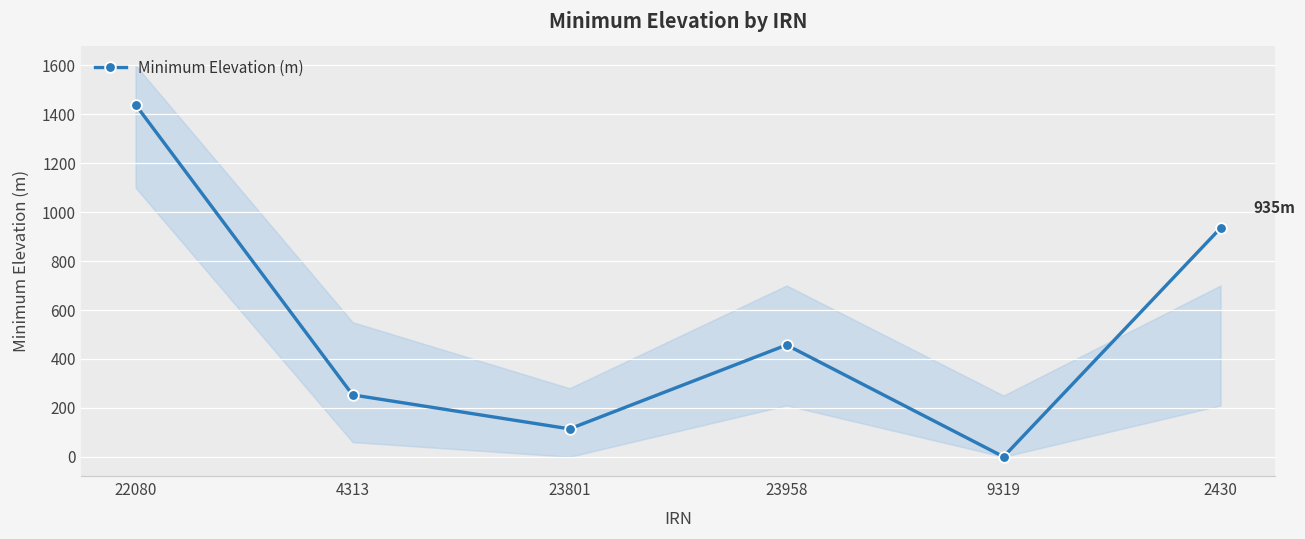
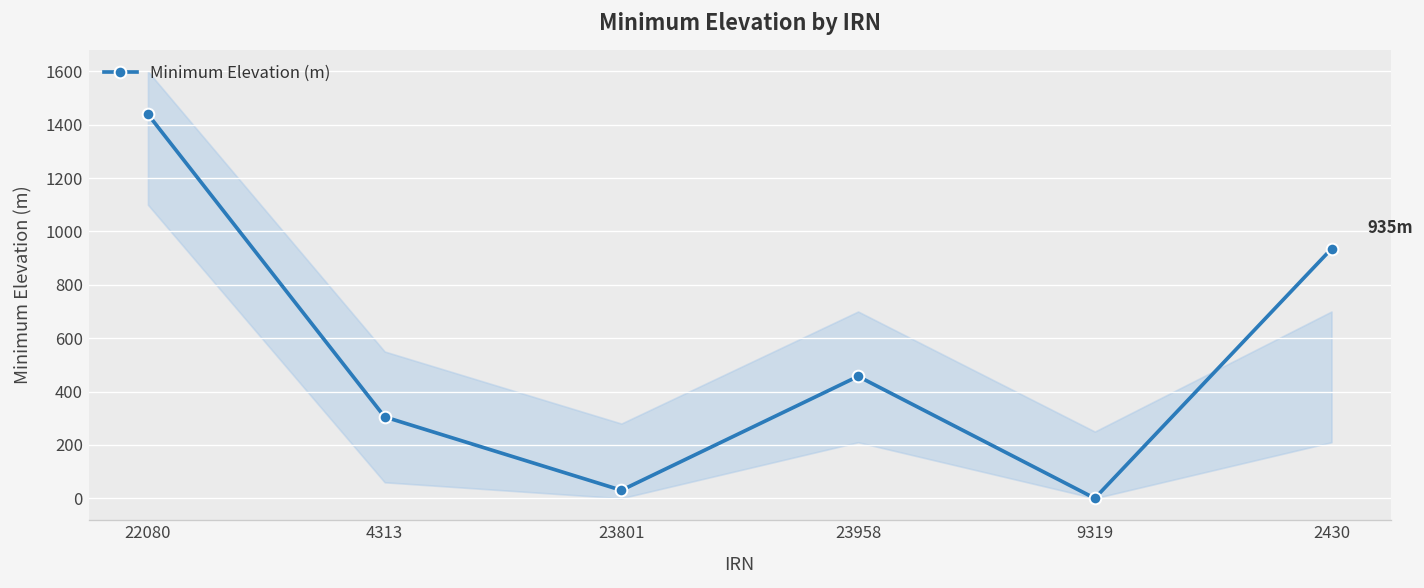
  {
    "Minimum Elevation (m)": {
      "22080": 1440,
-     "4313": 250,
-     "23801": 110,
+     "4313": 310,
+     "23801": 30,
      "23958": 460,
      "9319": 0,
      "2430": 940
    }
  }
